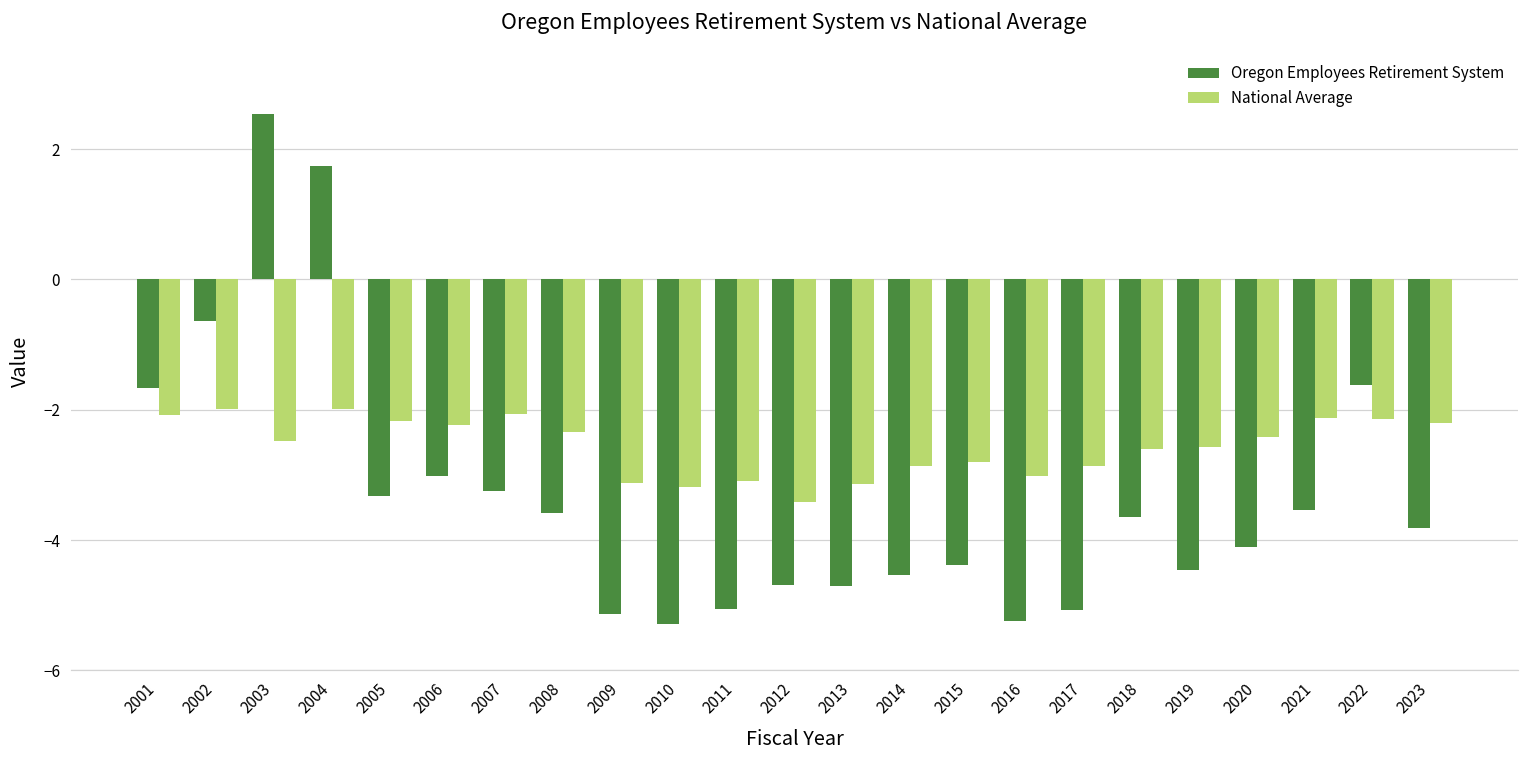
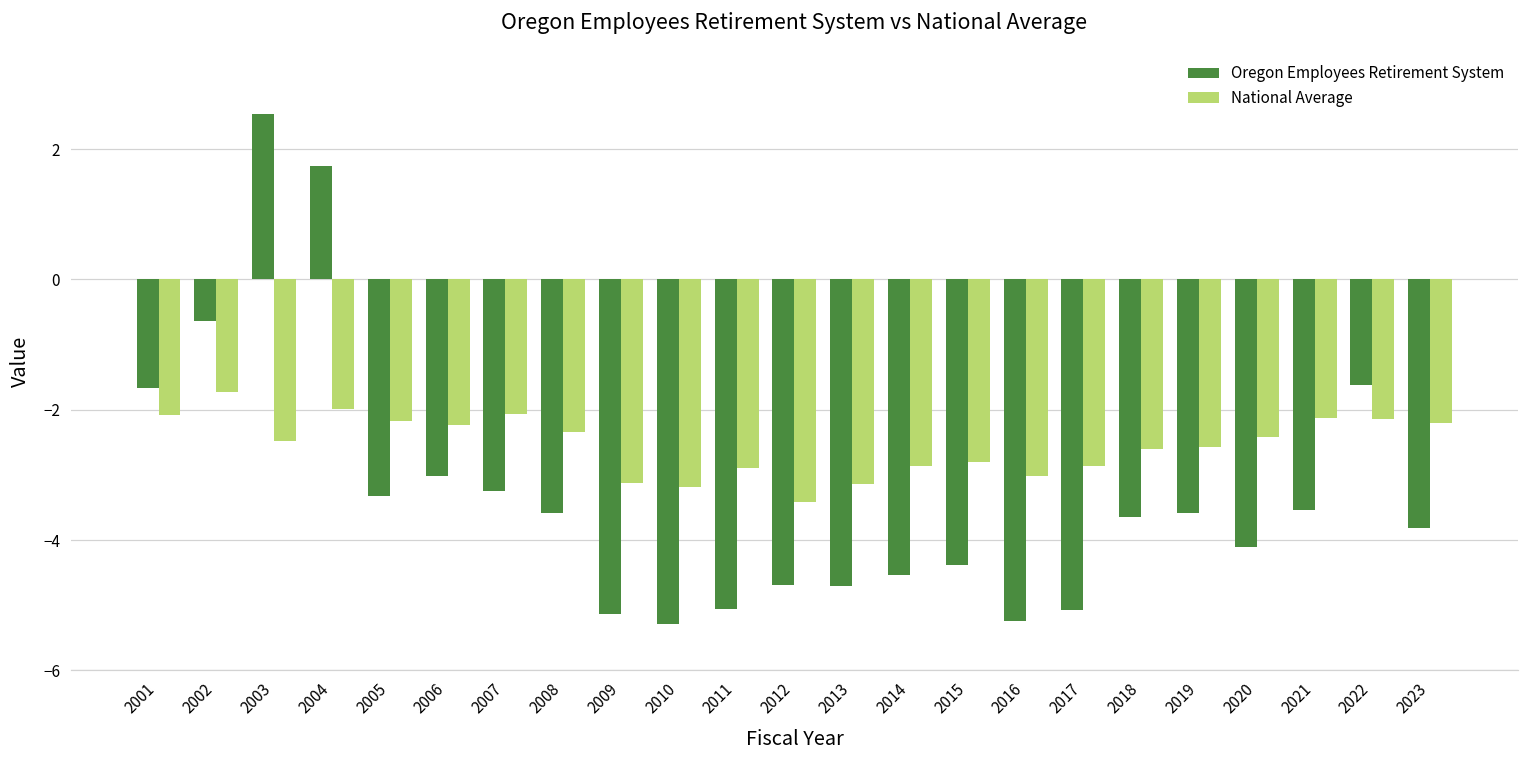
  {
    "Oregon Employees Retirement System": {
      "2001": -1.7,
      "2002": -0.6,
      "2003": 2.5,
      "2004": 1.7,
      "2005": -3.3,
      "2006": -3.0,
      "2007": -3.2,
      "2008": -3.6,
      "2009": -5.1,
      "2010": -5.3,
      "2011": -5.1,
      "2012": -4.7,
      "2013": -4.7,
      "2014": -4.5,
      "2015": -4.4,
      "2016": -5.2,
      "2017": -5.1,
      "2018": -3.6,
-     "2019": -4.5,
+     "2019": -3.6,
      "2020": -4.1,
      "2021": -3.5,
      "2022": -1.6,
      "2023": -3.8
    },
    "National Average": {
      "2001": -2.1,
-     "2002": -2.0,
+     "2002": -1.7,
      "2003": -2.5,
      "2004": -2.0,
      "2005": -2.2,
      "2006": -2.2,
      "2007": -2.1,
      "2008": -2.3,
      "2009": -3.1,
      "2010": -3.2,
-     "2011": -3.1,
+     "2011": -2.9,
      "2012": -3.4,
      "2013": -3.1,
      "2014": -2.9,
      "2015": -2.8,
      "2016": -3.0,
      "2017": -2.9,
      "2018": -2.6,
      "2019": -2.6,
      "2020": -2.4,
      "2021": -2.1,
      "2022": -2.1,
      "2023": -2.2
    }
  }
